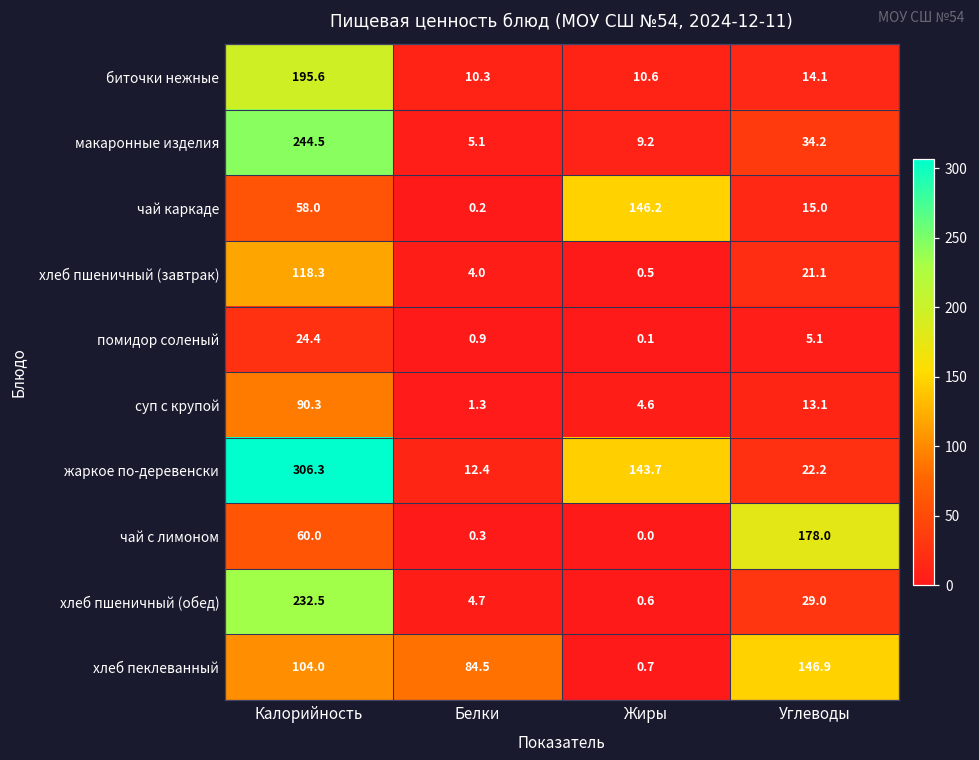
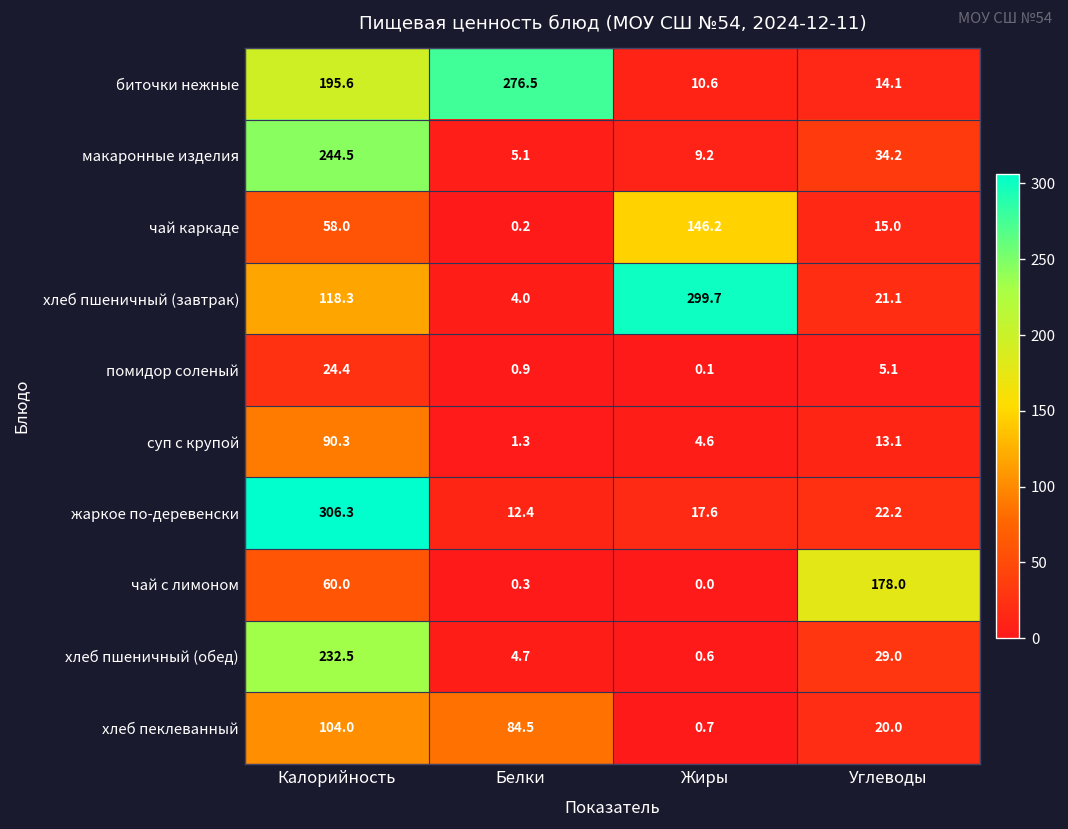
  {
    "биточки нежные": {
      "Калорийность": 195.6,
-     "Белки": 10.3,
+     "Белки": 276.5,
      "Жиры": 10.6,
      "Углеводы": 14.1
    },
    "макаронные изделия": {
      "Калорийность": 244.5,
      "Белки": 5.1,
      "Жиры": 9.2,
      "Углеводы": 34.2
    },
    "чай каркаде": {
      "Калорийность": 58.0,
      "Белки": 0.2,
      "Жиры": 146.2,
      "Углеводы": 15.0
    },
    "хлеб пшеничный (завтрак)": {
      "Калорийность": 118.3,
      "Белки": 4.0,
-     "Жиры": 0.5,
+     "Жиры": 299.7,
      "Углеводы": 21.1
    },
    "помидор соленый": {
      "Калорийность": 24.4,
      "Белки": 0.9,
      "Жиры": 0.1,
      "Углеводы": 5.1
    },
    "суп с крупой": {
      "Калорийность": 90.3,
      "Белки": 1.3,
      "Жиры": 4.6,
      "Углеводы": 13.1
    },
    "жаркое по-деревенски": {
      "Калорийность": 306.3,
      "Белки": 12.4,
-     "Жиры": 143.7,
+     "Жиры": 17.6,
      "Углеводы": 22.2
    },
    "чай с лимоном": {
      "Калорийность": 60.0,
      "Белки": 0.3,
      "Жиры": 0.0,
      "Углеводы": 178.0
    },
    "хлеб пшеничный (обед)": {
      "Калорийность": 232.5,
      "Белки": 4.7,
      "Жиры": 0.6,
      "Углеводы": 29.0
    },
    "хлеб пеклеванный": {
      "Калорийность": 104.0,
      "Белки": 84.5,
      "Жиры": 0.7,
-     "Углеводы": 146.9
+     "Углеводы": 20.0
    }
  }
